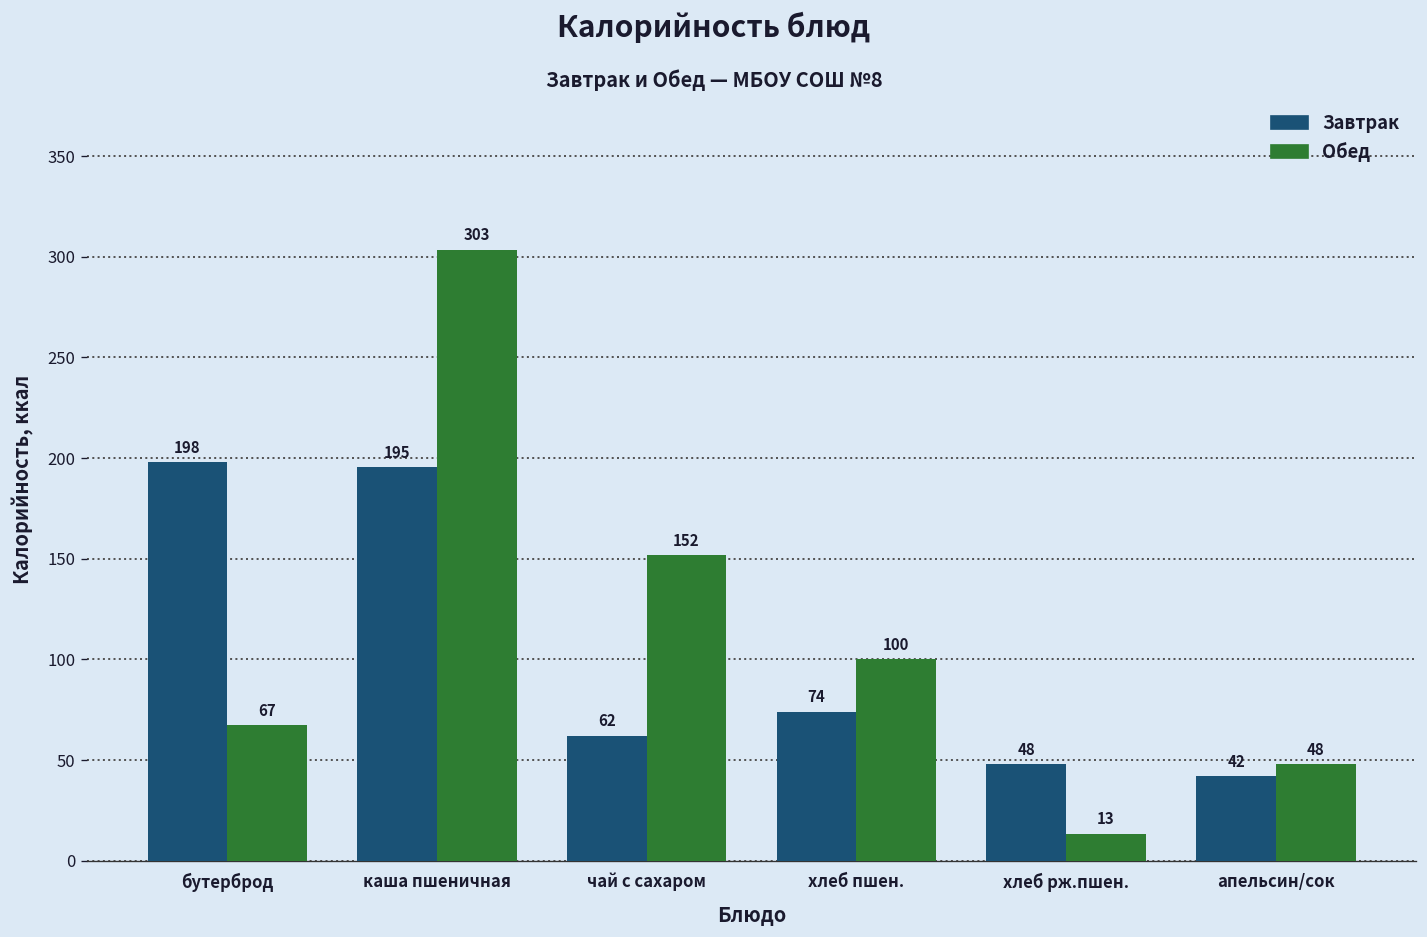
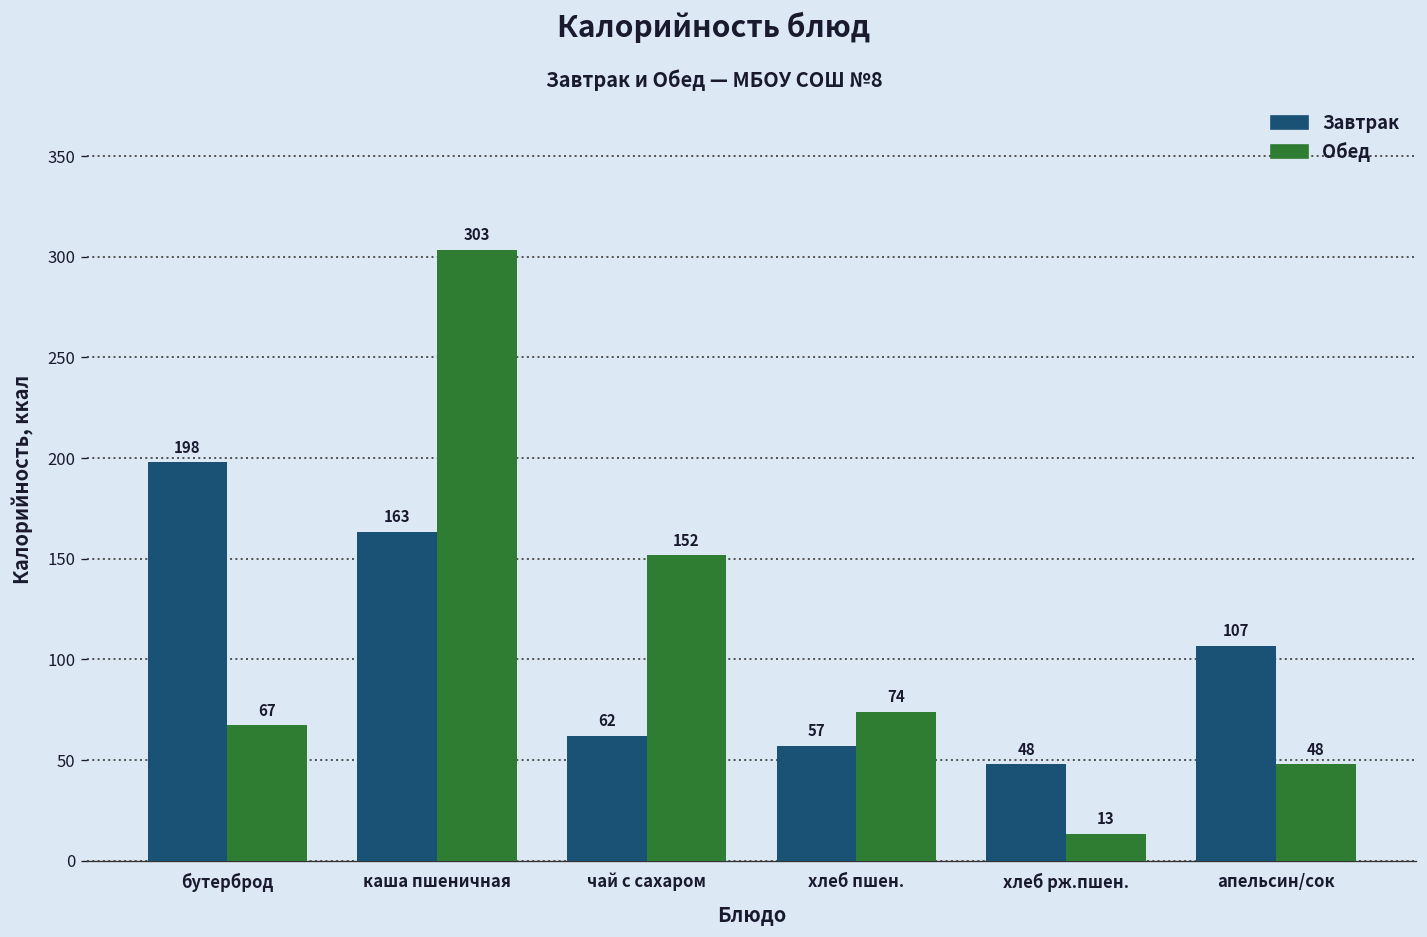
  {
    "Завтрак": {
      "бутерброд": 198,
-     "каша пшеничная": 195,
+     "каша пшеничная": 163,
      "чай с сахаром": 62,
-     "хлеб пшен.": 74,
+     "хлеб пшен.": 57,
      "хлеб рж.пшен.": 48,
-     "апельсин/сок": 42
+     "апельсин/сок": 107
    },
    "Обед": {
      "бутерброд": 67,
      "каша пшеничная": 303,
      "чай с сахаром": 152,
-     "хлеб пшен.": 100,
+     "хлеб пшен.": 74,
      "хлеб рж.пшен.": 13,
      "апельсин/сок": 48
    }
  }
